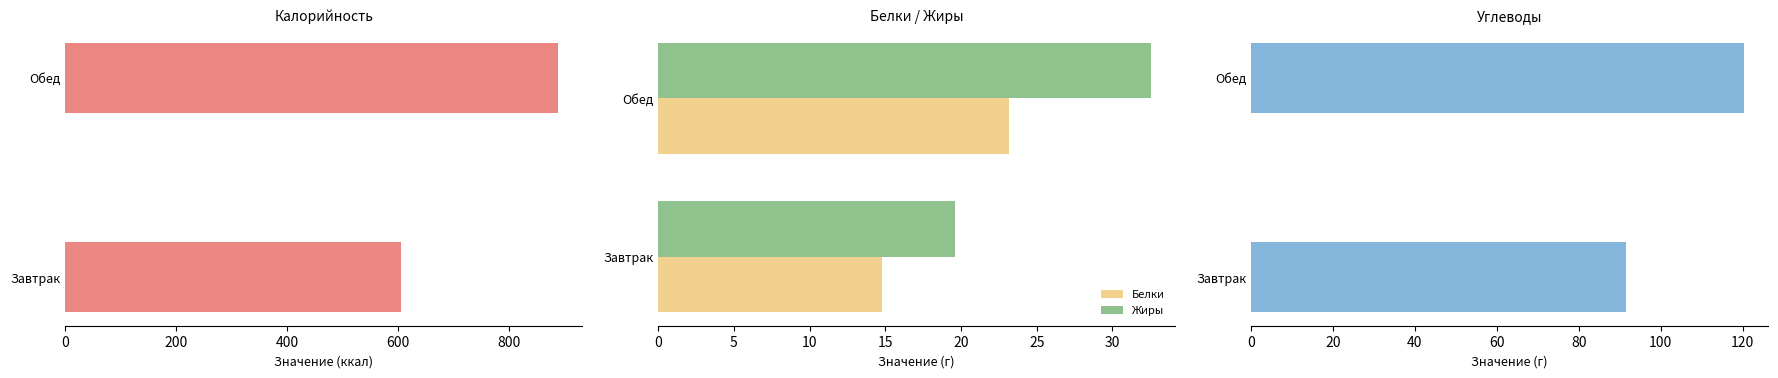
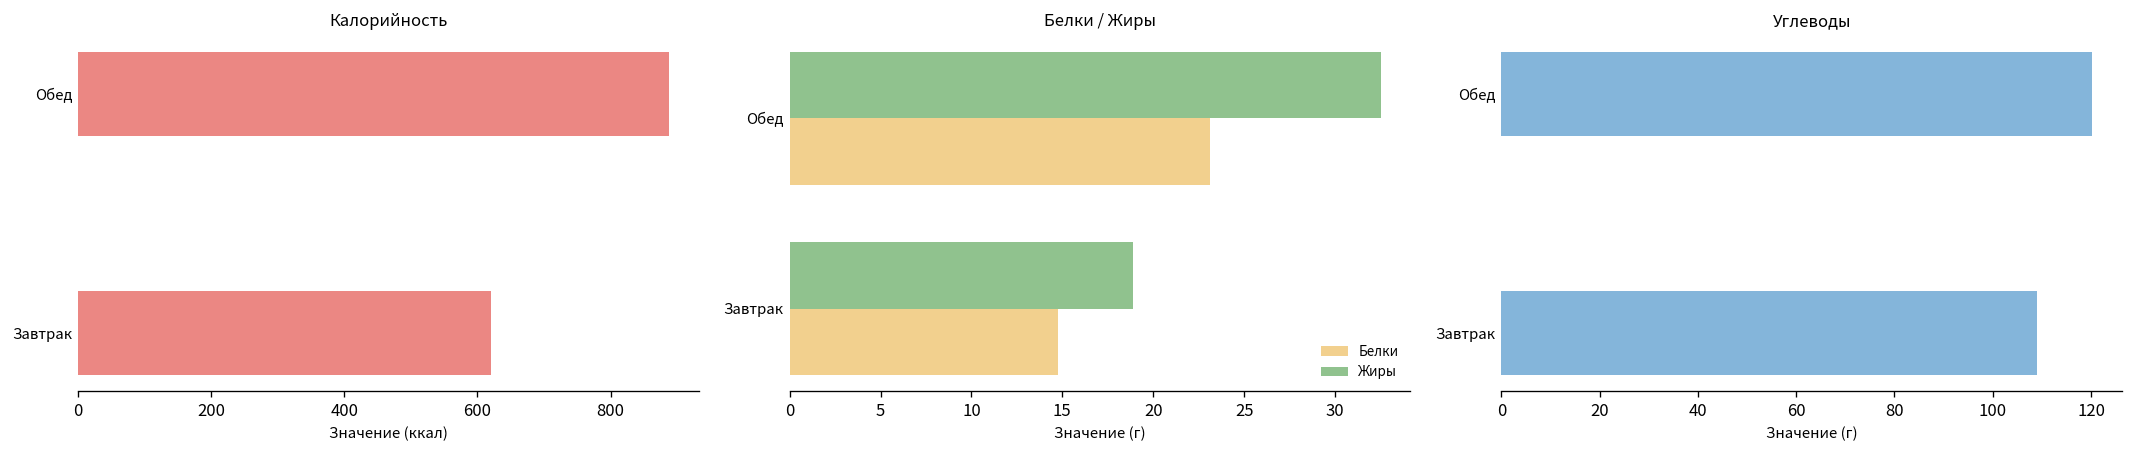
  {
    "Калорийность": {
      "Обед": 890,
-     "Завтрак": 610
+     "Завтрак": 620
    },
    "Белки / Жиры": {
      "Белки": {
        "Обед": 23.2,
        "Завтрак": 14.8
      },
      "Жиры": {
        "Обед": 32.5,
-       "Завтрак": 19.6
+       "Завтрак": 18.9
      }
    },
    "Углеводы": {
      "Обед": 120,
-     "Завтрак": 92
+     "Завтрак": 109
    }
  }
